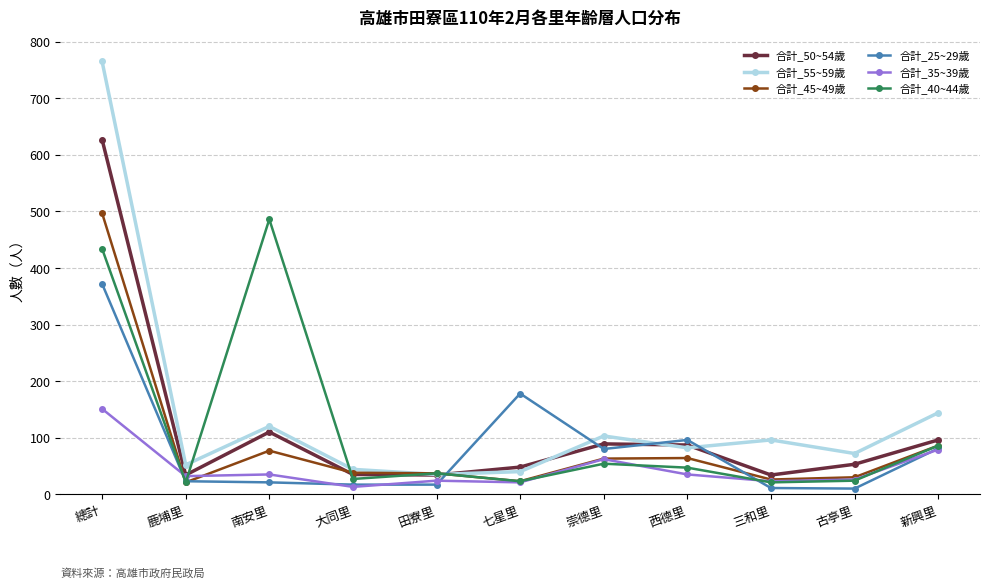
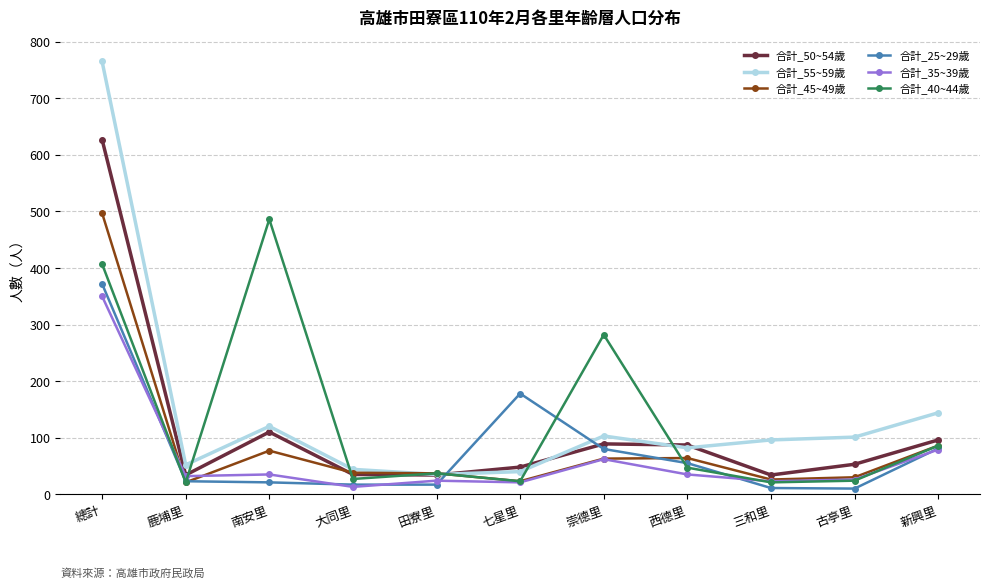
  {
    "合計_55~59歲": {
      "總計": 770,
      "鹿埔里": 50,
      "南安里": 120,
      "大同里": 40,
      "七星里": 40,
      "崇德里": 100,
      "西德里": 80,
      "三和里": 100,
-     "古亭里": 70,
+     "古亭里": 100,
      "新興里": 140
    },
    "合計_25~29歲": {
      "總計": 370,
      "南安里": 20,
      "田寮里": 20,
      "七星里": 180,
      "崇德里": 80,
-     "西德里": 100,
+     "西德里": 60,
      "三和里": 10,
      "古亭里": 10
    },
    "合計_35~39歲": {
-     "總計": 150,
+     "總計": 350,
      "南安里": 40,
      "田寮里": 20,
      "西德里": 40
    },
    "合計_40~44歲": {
-     "總計": 430,
+     "總計": 410,
      "南安里": 490,
      "大同里": 30,
-     "崇德里": 50,
+     "崇德里": 280,
      "西德里": 50
    }
  }
